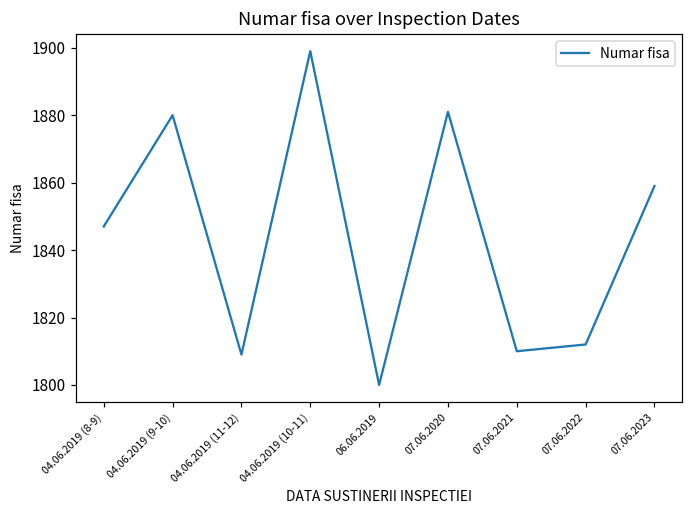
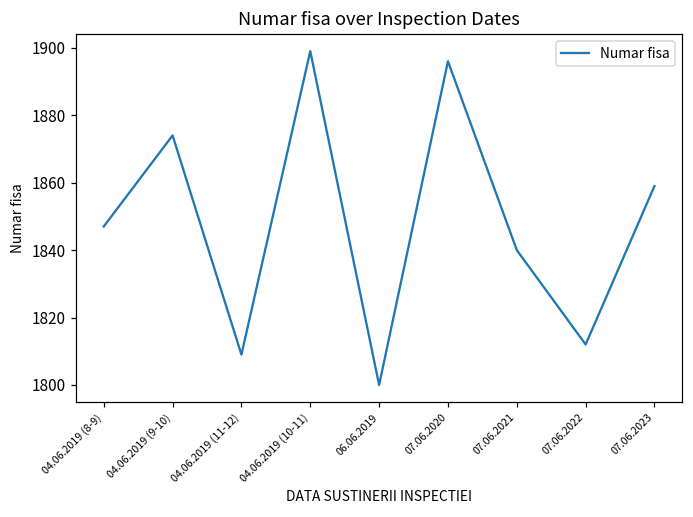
  {
    "04.06.2019 (8-9)": 1847,
-   "04.06.2019 (9-10)": 1880,
+   "04.06.2019 (9-10)": 1874,
    "04.06.2019 (11-12)": 1809,
    "04.06.2019 (10-11)": 1899,
    "06.06.2019": 1800,
-   "07.06.2020": 1881,
-   "07.06.2021": 1810,
+   "07.06.2020": 1896,
+   "07.06.2021": 1840,
    "07.06.2022": 1812,
    "07.06.2023": 1859
  }
